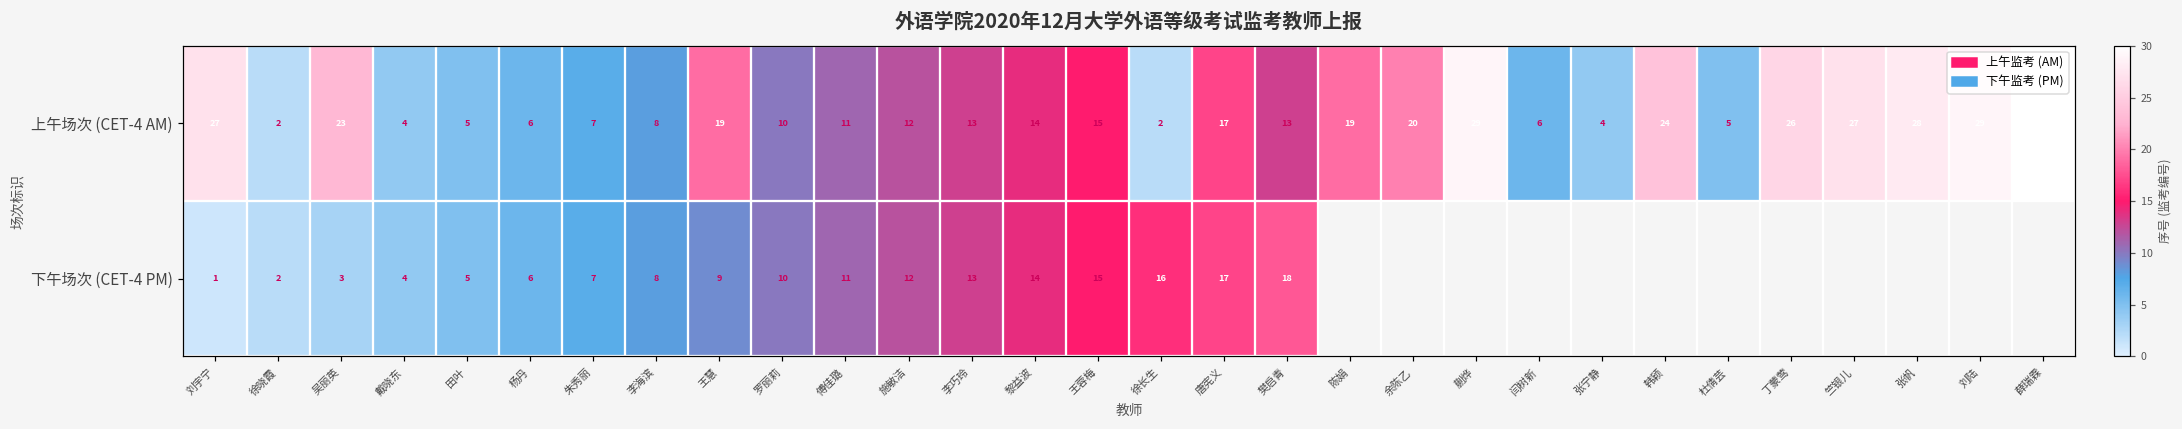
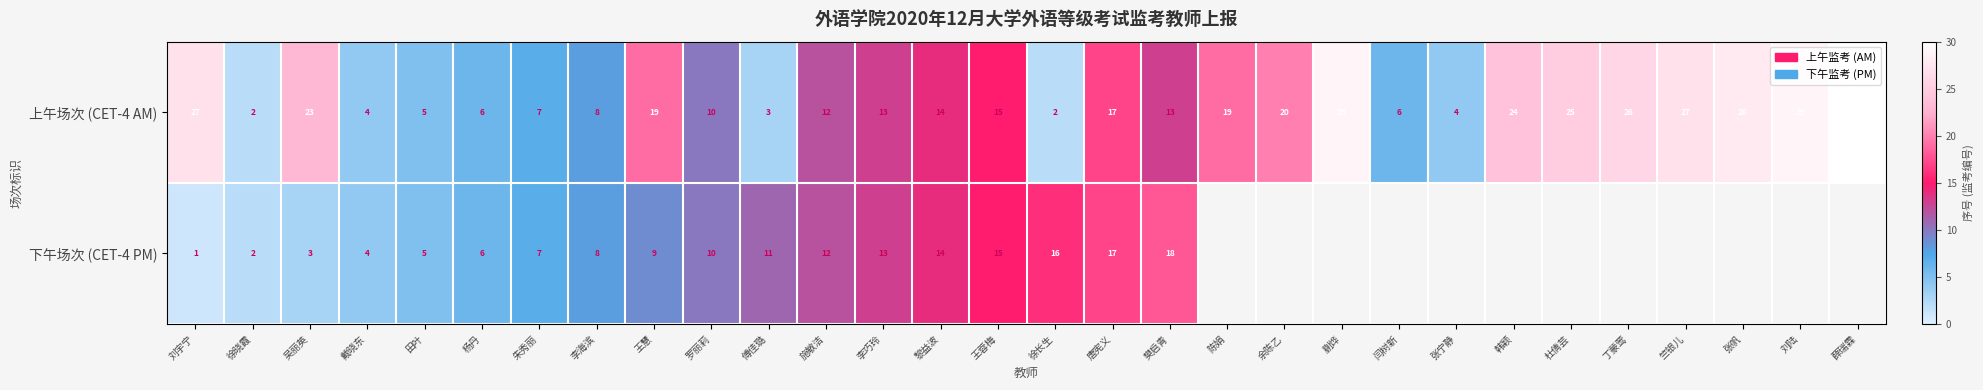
  {
    "上午场次 (CET-4 AM)": {
      "徐晓霞": 2,
      "吴丽英": 23,
      "戴晓东": 4,
      "田叶": 5,
      "杨丹": 6,
      "朱秀丽": 7,
      "李海滨": 8,
      "王慧": 19,
      "罗丽莉": 10,
-     "傅佳璐": 11,
+     "傅佳璐": 3,
      "施敏洁": 12,
      "李巧玲": 13,
      "王蓉梅": 15,
      "徐长生": 2,
      "唐宪义": 17,
      "樊启青": 13,
      "陈娟": 19,
      "余陈乙": 20,
      "闫树新": 6,
      "张宁静": 4,
      "韩颖": 24,
-     "杜倩芸": 5
+     "杜倩芸": 25
    },
    "下午场次 (CET-4 PM)": {
      "刘宇宁": 1,
      "徐晓霞": 2,
      "吴丽英": 3,
      "戴晓东": 4,
      "田叶": 5,
      "杨丹": 6,
      "朱秀丽": 7,
      "李海滨": 8,
      "王慧": 9,
      "罗丽莉": 10,
      "傅佳璐": 11,
      "施敏洁": 12,
      "李巧玲": 13,
      "王蓉梅": 15,
      "徐长生": 16,
      "唐宪义": 17,
      "樊启青": 18
    }
  }
